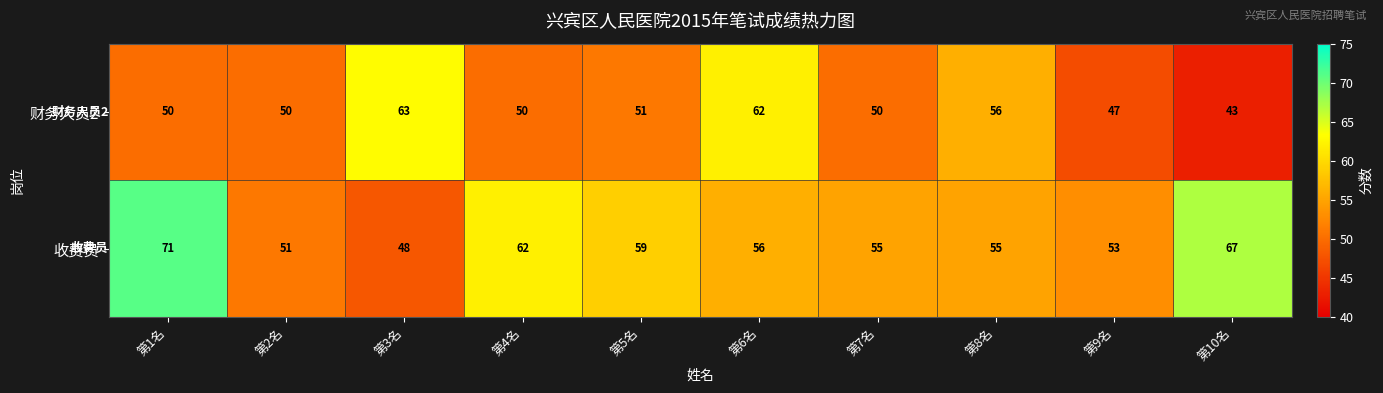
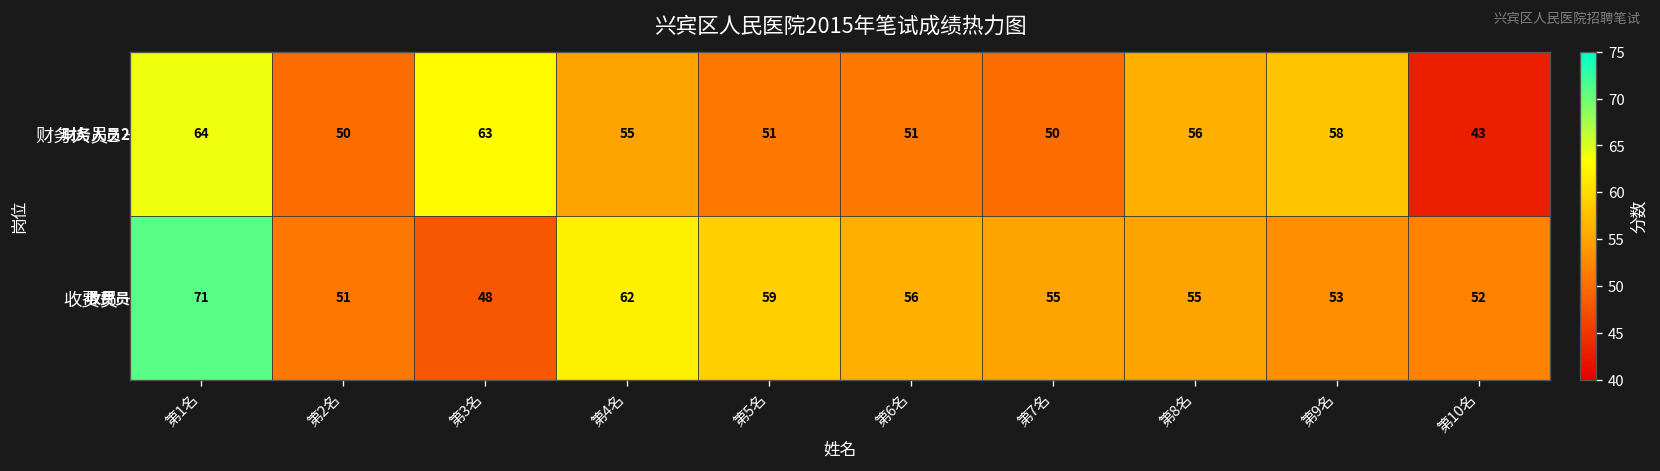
  {
    "财务人员2": {
-     "第1名": 50,
+     "第1名": 64,
      "第2名": 50,
      "第3名": 63,
-     "第4名": 50,
+     "第4名": 55,
      "第5名": 51,
-     "第6名": 62,
+     "第6名": 51,
      "第7名": 50,
      "第8名": 56,
-     "第9名": 47,
+     "第9名": 58,
      "第10名": 43
    },
    "收费员": {
      "第1名": 71,
      "第2名": 51,
      "第3名": 48,
      "第4名": 62,
      "第5名": 59,
      "第6名": 56,
      "第7名": 55,
      "第8名": 55,
      "第9名": 53,
-     "第10名": 67
+     "第10名": 52
    }
  }
